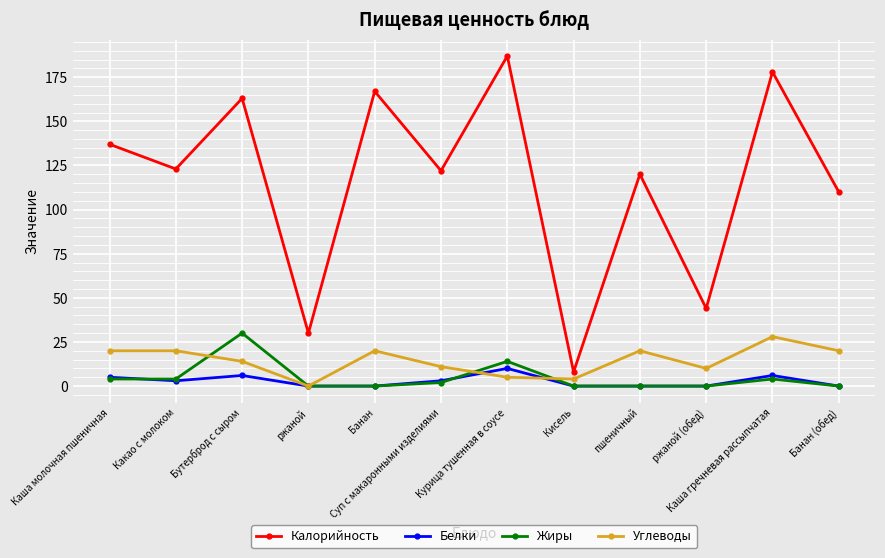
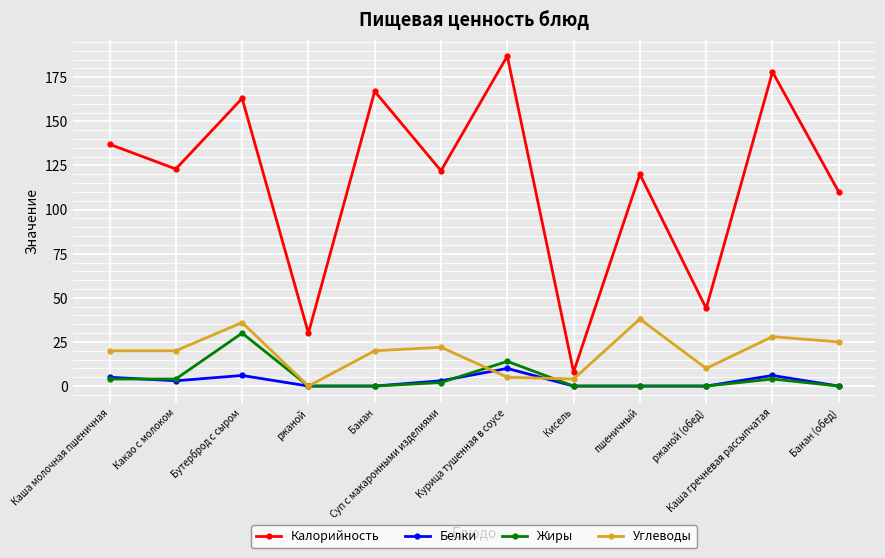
  {
    "Калорийность": {
      "Каша молочная пшеничная": 137,
      "Какао с молоком": 123,
      "Бутерброд с сыром": 163,
      "ржаной": 30,
      "Банан": 167,
      "Суп с макаронными изделиями": 122,
      "Курица тушенная в соусе": 187,
      "Кисель": 8,
      "пшеничный": 120,
      "ржаной (обед)": 44,
      "Каша гречневая рассыпчатая": 178,
      "Банан (обед)": 110
    },
    "Белки": {
      "Бутерброд с сыром": 6,
      "Курица тушенная в соусе": 10,
      "Каша гречневая рассыпчатая": 6
    },
    "Жиры": {
      "Бутерброд с сыром": 30,
      "Курица тушенная в соусе": 14,
      "Каша гречневая рассыпчатая": 4
    },
    "Углеводы": {
      "Каша молочная пшеничная": 20,
      "Какао с молоком": 20,
-     "Бутерброд с сыром": 14,
+     "Бутерброд с сыром": 36,
      "Банан": 20,
-     "Суп с макаронными изделиями": 11,
+     "Суп с макаронными изделиями": 22,
      "Курица тушенная в соусе": 5,
      "Кисель": 4,
-     "пшеничный": 20,
+     "пшеничный": 38,
      "ржаной (обед)": 10,
      "Каша гречневая рассыпчатая": 28,
-     "Банан (обед)": 20
+     "Банан (обед)": 25
    }
  }
